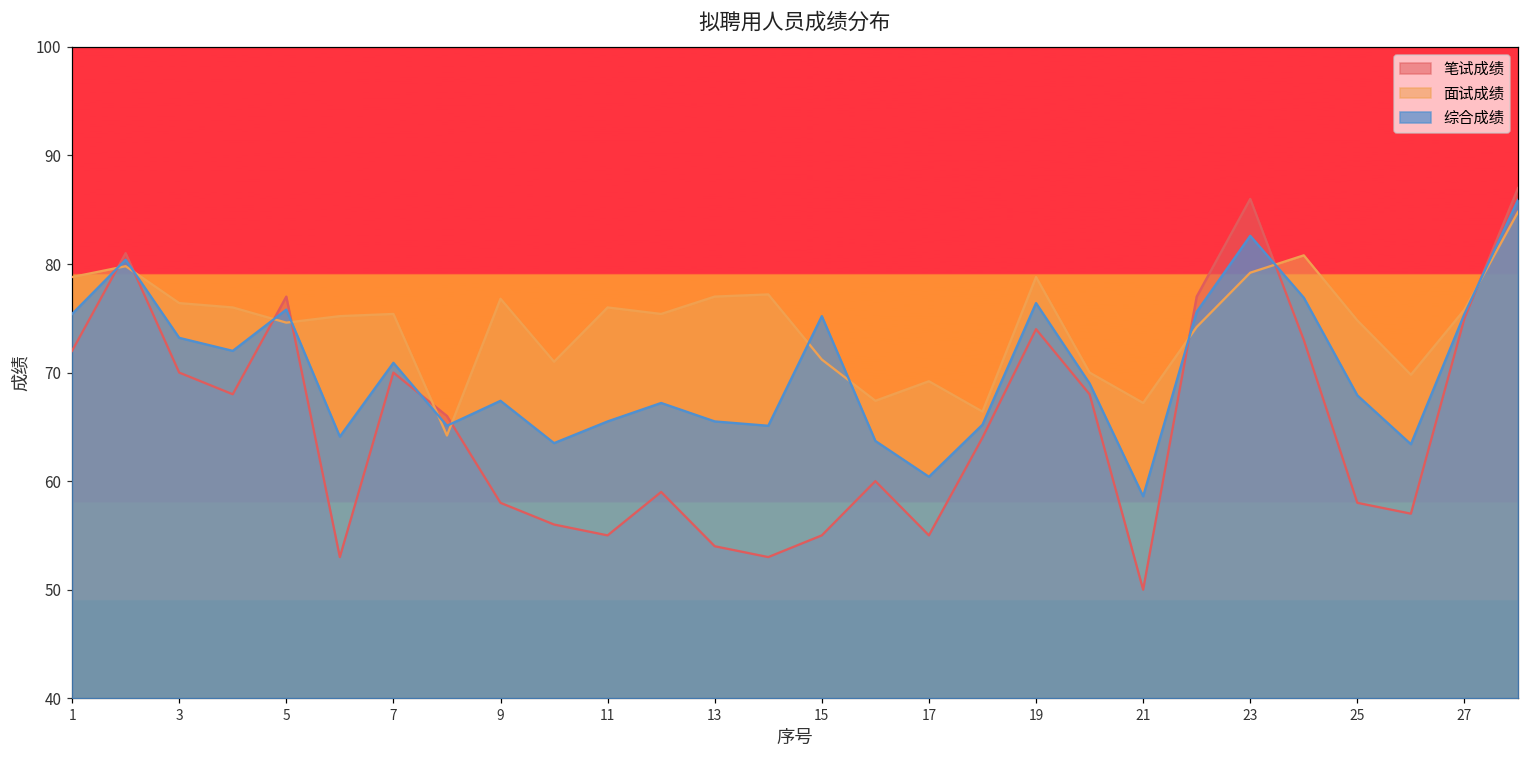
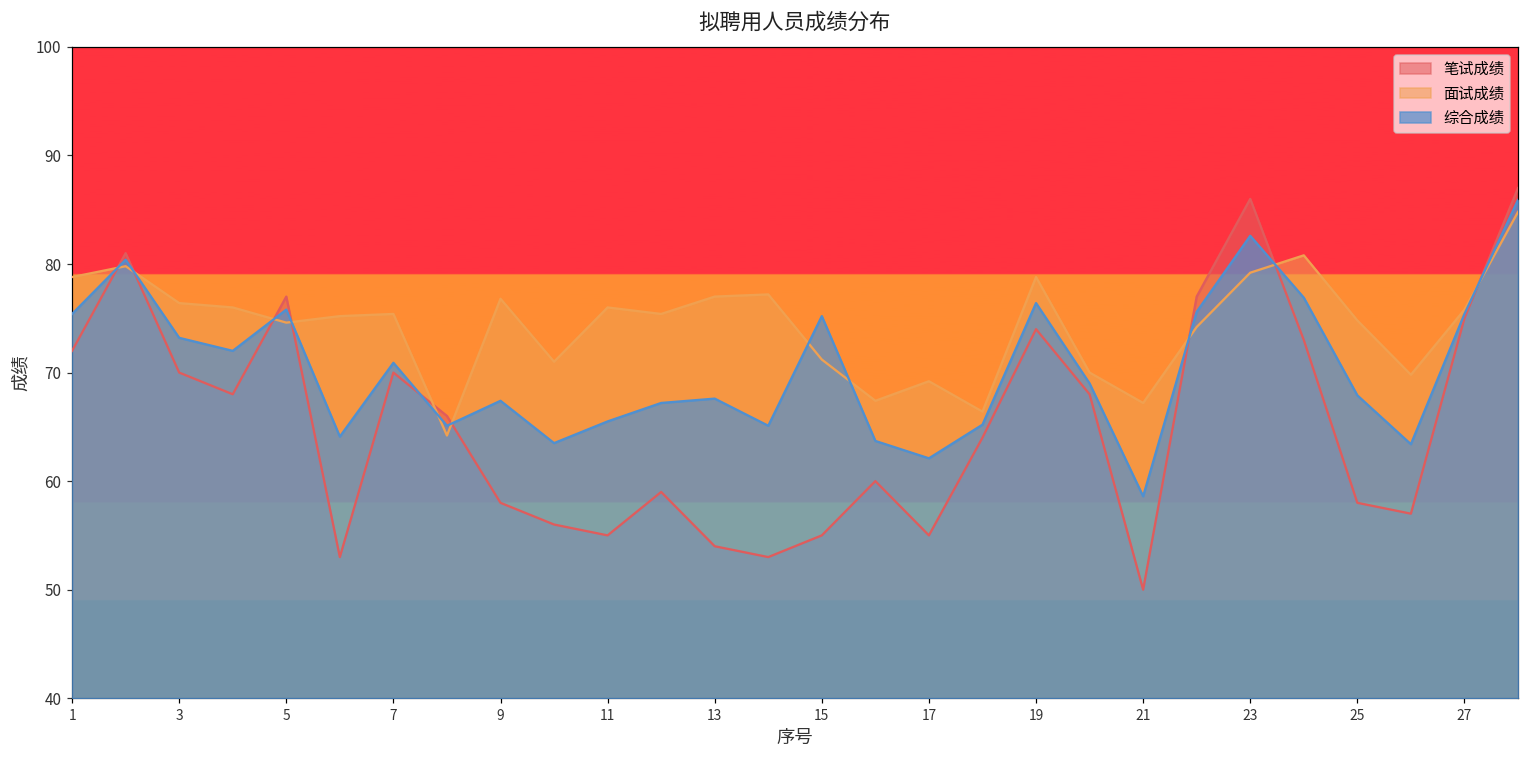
  {
    "综合成绩": {
      "1": 75,
      "3": 73,
      "5": 76,
      "7": 71,
      "9": 67,
      "11": 66,
-     "13": 66,
+     "13": 68,
      "15": 75,
-     "17": 60,
+     "17": 62,
      "19": 76,
      "21": 59,
      "23": 83,
      "25": 68,
      "27": 75
    }
  }
